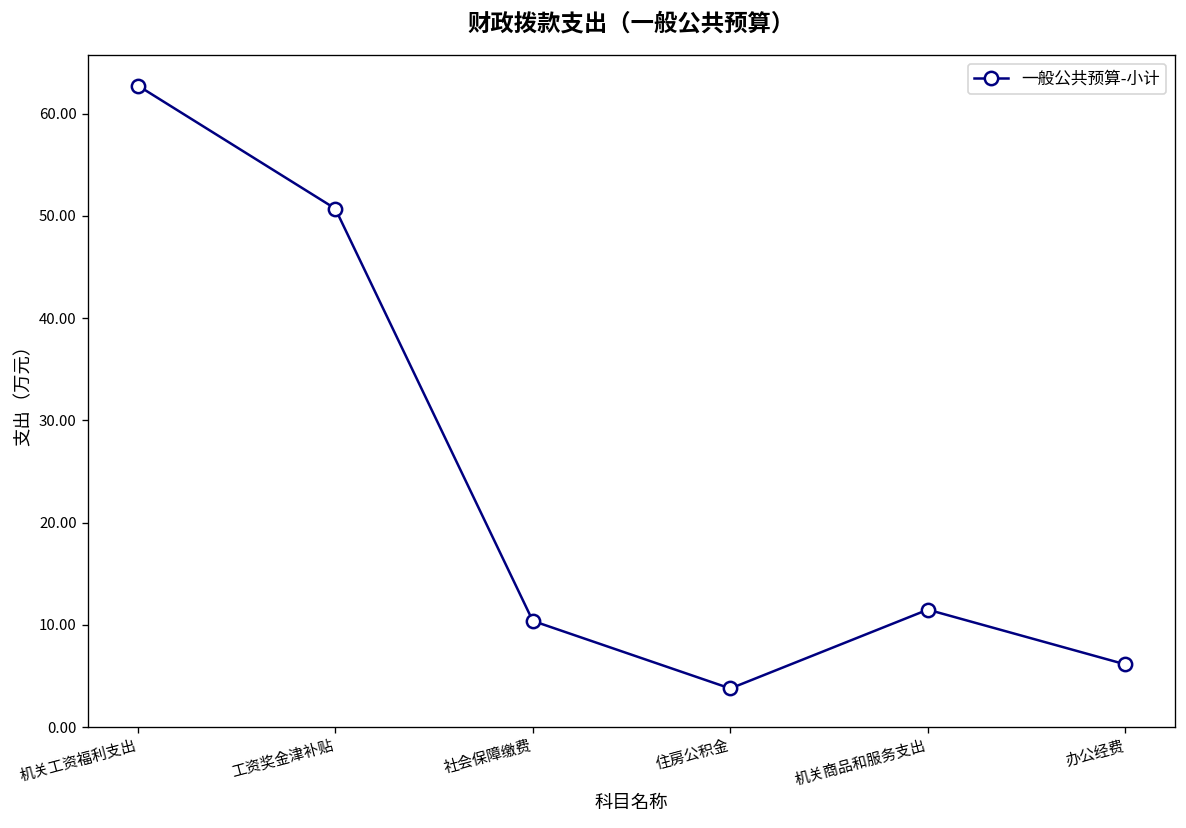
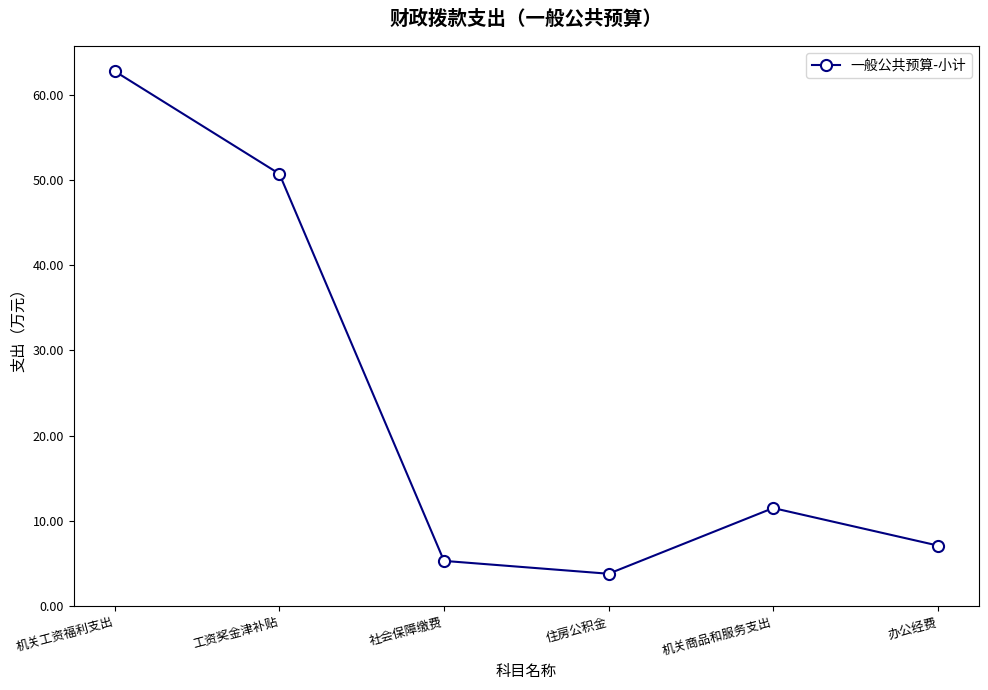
  {
    "机关工资福利支出": 63,
    "工资奖金津补贴": 51,
-   "社会保障缴费": 10,
+   "社会保障缴费": 5,
    "住房公积金": 4,
    "机关商品和服务支出": 12,
-   "办公经费": 6
+   "办公经费": 7
  }
